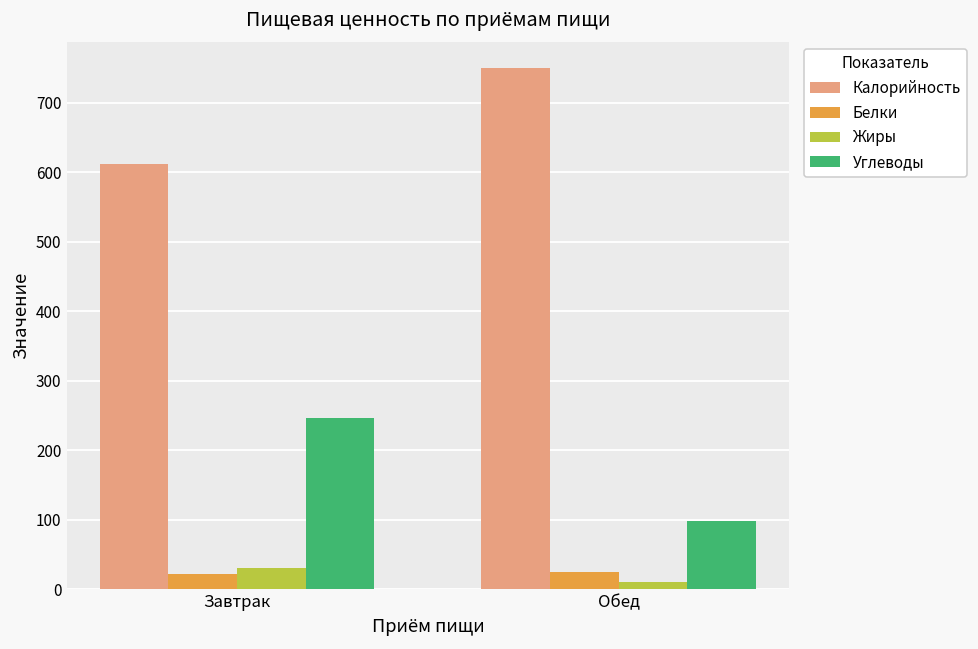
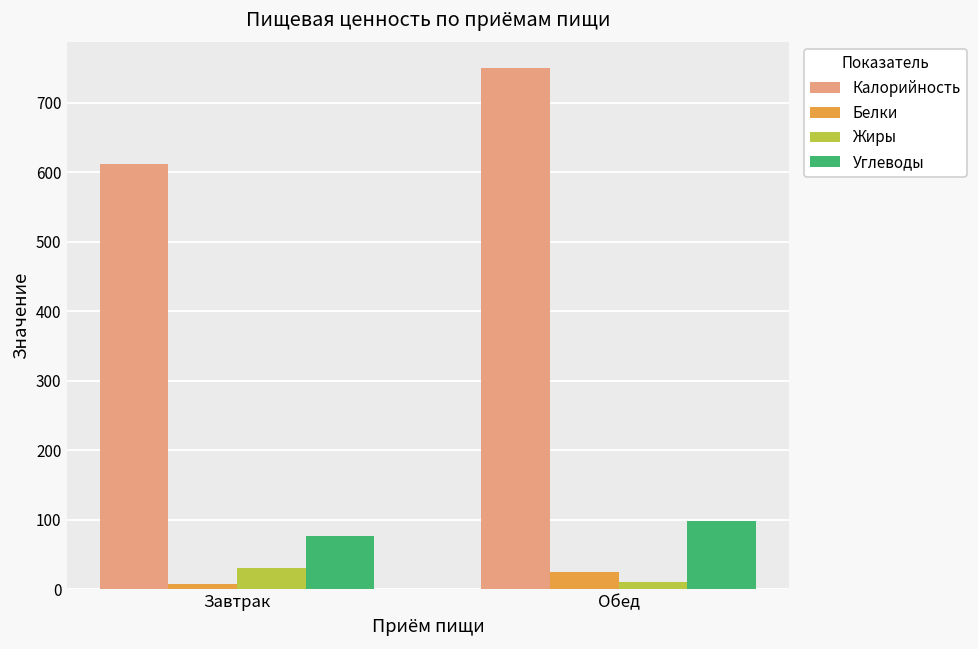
  {
    "Калорийность": {
      "Завтрак": 610,
      "Обед": 750
    },
    "Белки": {
-     "Завтрак": 20,
+     "Завтрак": 10,
      "Обед": 30
    },
    "Жиры": {
      "Завтрак": 30,
      "Обед": 10
    },
    "Углеводы": {
-     "Завтрак": 250,
+     "Завтрак": 80,
      "Обед": 100
    }
  }
